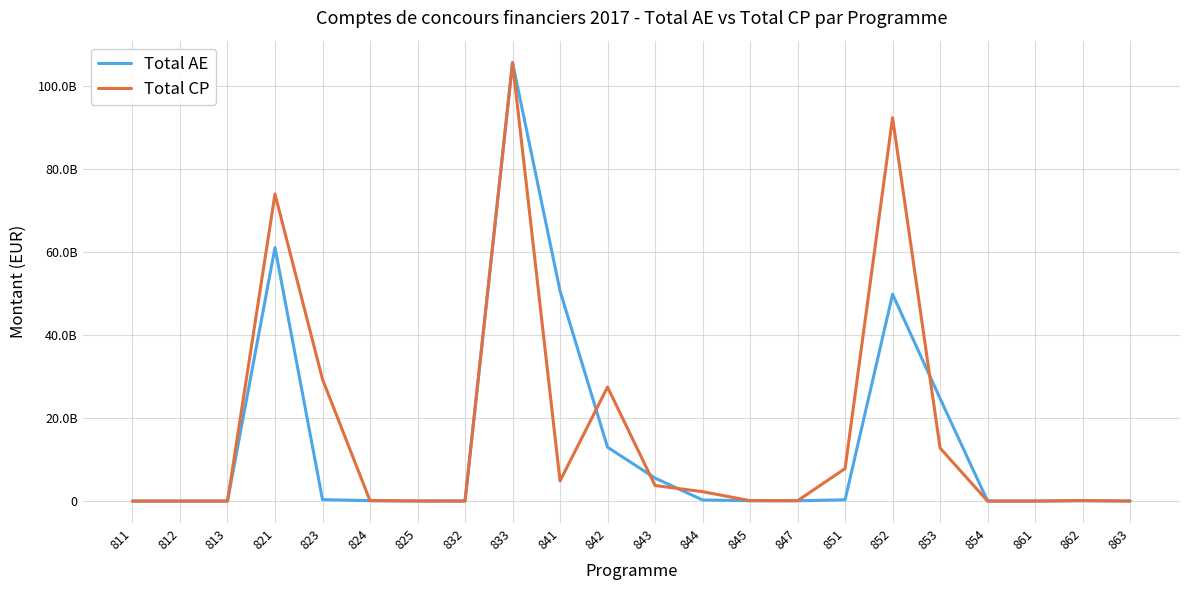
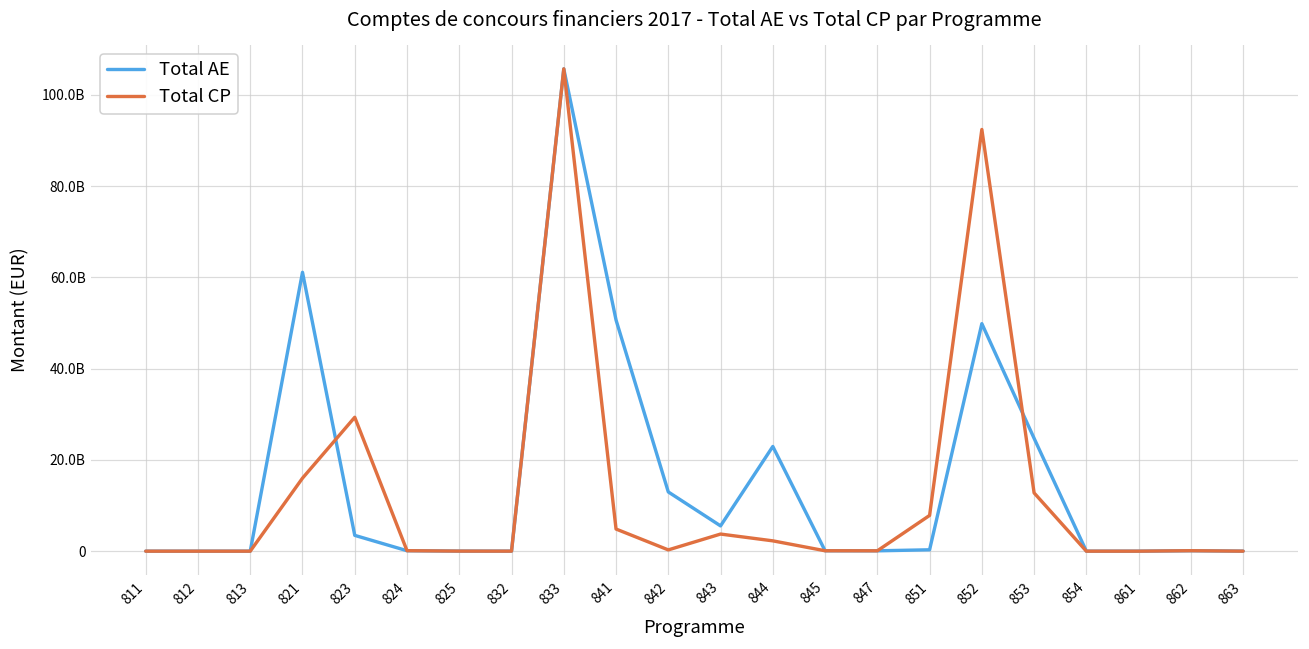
  {
    "Total AE": {
      "821": 61000000000,
-     "823": 0,
+     "823": 3000000000,
      "841": 51000000000,
      "842": 13000000000,
      "843": 6000000000,
-     "844": 0,
+     "844": 23000000000,
      "851": 0,
      "852": 50000000000,
      "853": 25000000000
    },
    "Total CP": {
-     "821": 74000000000,
+     "821": 16000000000,
      "823": 29000000000,
      "841": 5000000000,
-     "842": 27000000000,
+     "842": 0,
      "843": 4000000000,
      "844": 2000000000,
      "851": 8000000000,
      "852": 92000000000,
      "853": 13000000000
    }
  }
